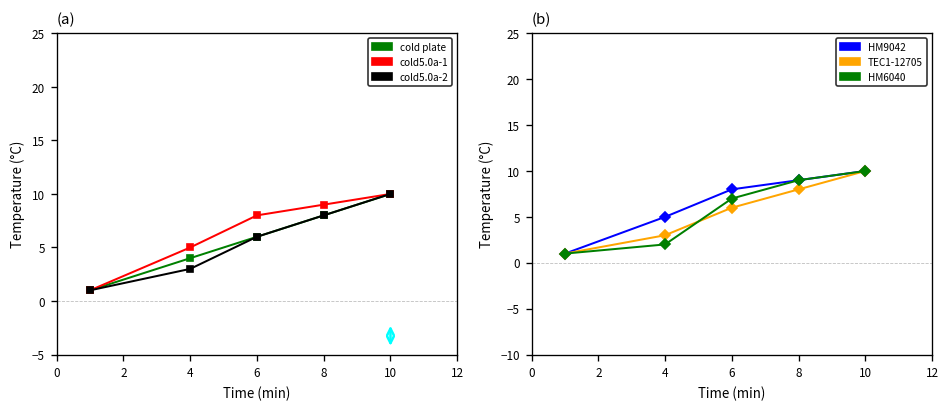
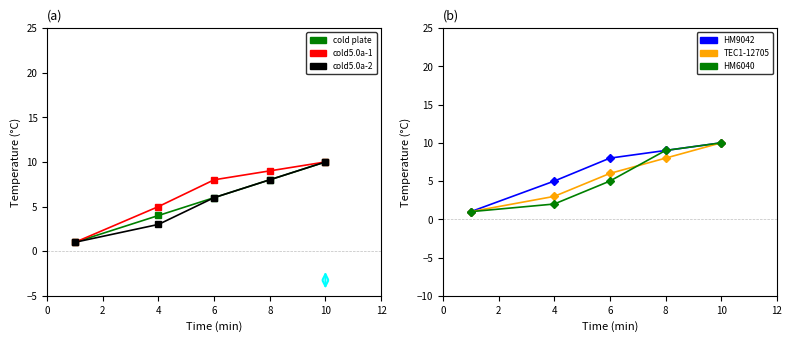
  {
    "(b)": {
      "HM9042": {
        "4": 5,
        "6": 8
      },
      "TEC1-12705": {
        "4": 3,
        "6": 6,
        "8": 8
      },
      "HM6040": {
        "4": 2,
-       "6": 7
+       "6": 5
      }
    }
  }
